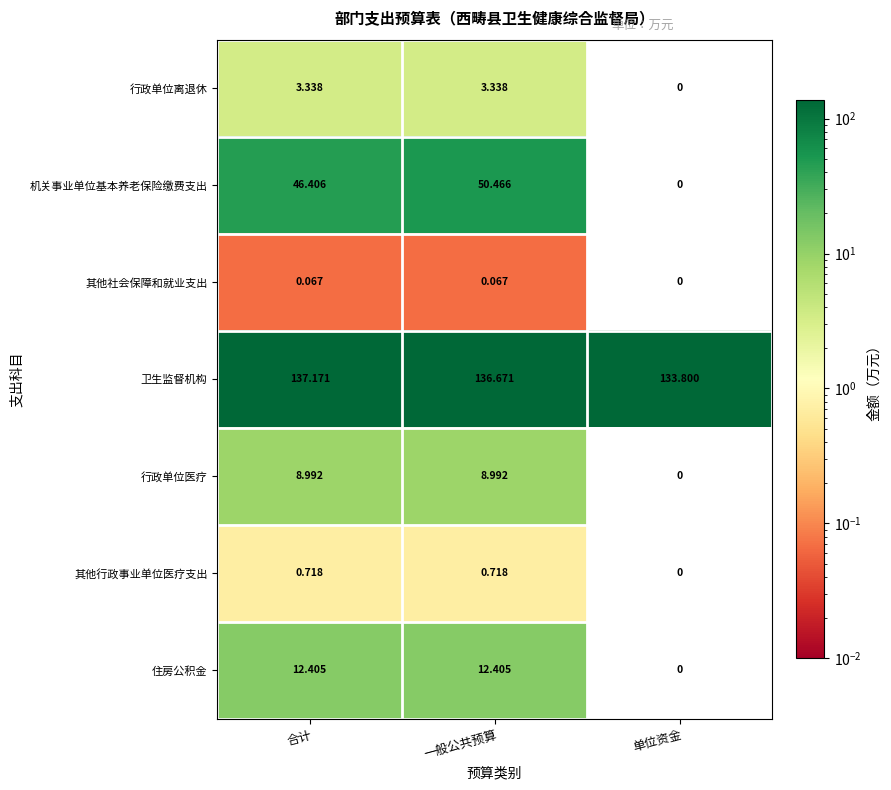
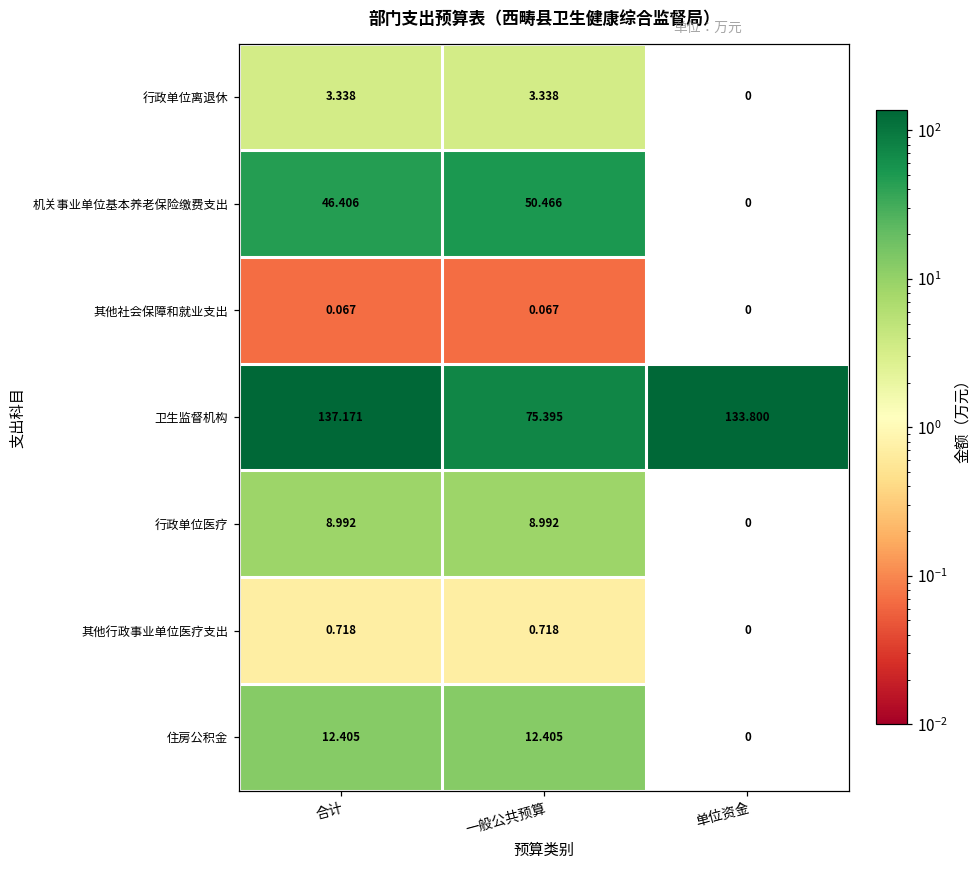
  {
    "行政单位离退休": {
      "合计": 3.338,
      "一般公共预算": 3.338,
      "单位资金": 0
    },
    "机关事业单位基本养老保险缴费支出": {
      "合计": 46.406,
      "一般公共预算": 50.466,
      "单位资金": 0
    },
    "其他社会保障和就业支出": {
      "合计": 0.067,
      "一般公共预算": 0.067,
      "单位资金": 0
    },
    "卫生监督机构": {
      "合计": 137.171,
-     "一般公共预算": 136.671,
+     "一般公共预算": 75.395,
      "单位资金": 133.800
    },
    "行政单位医疗": {
      "合计": 8.992,
      "一般公共预算": 8.992,
      "单位资金": 0
    },
    "其他行政事业单位医疗支出": {
      "合计": 0.718,
      "一般公共预算": 0.718,
      "单位资金": 0
    },
    "住房公积金": {
      "合计": 12.405,
      "一般公共预算": 12.405,
      "单位资金": 0
    }
  }
